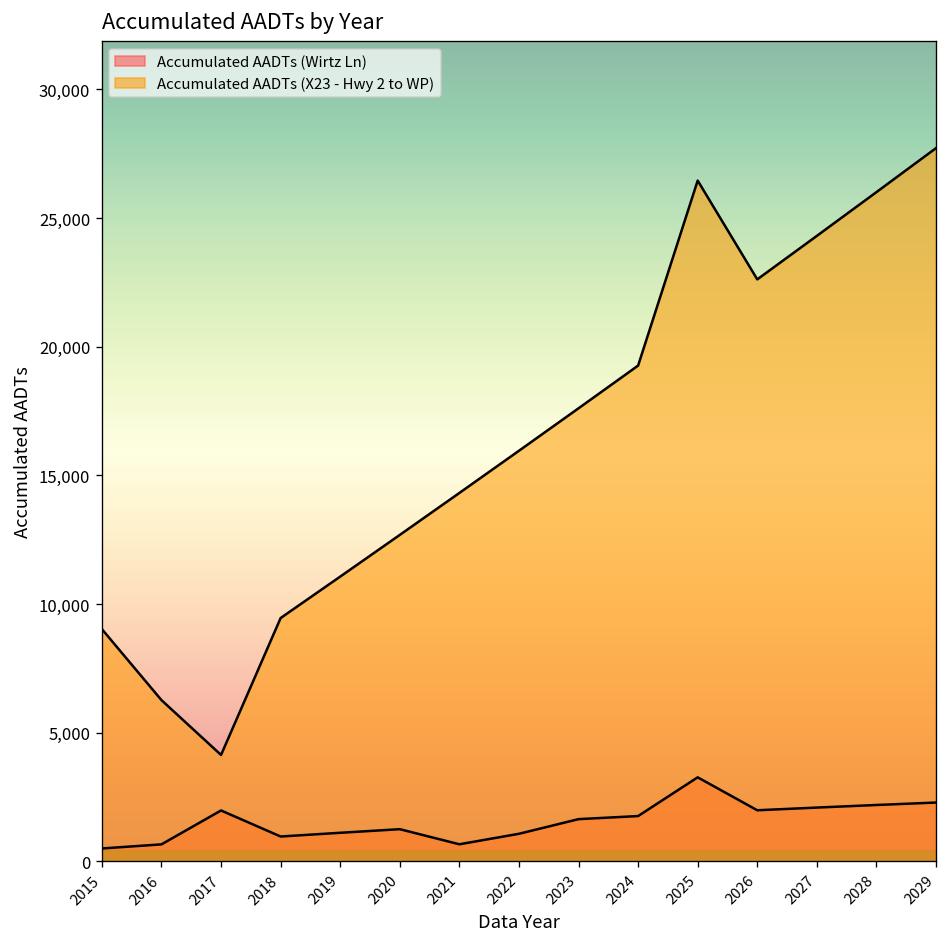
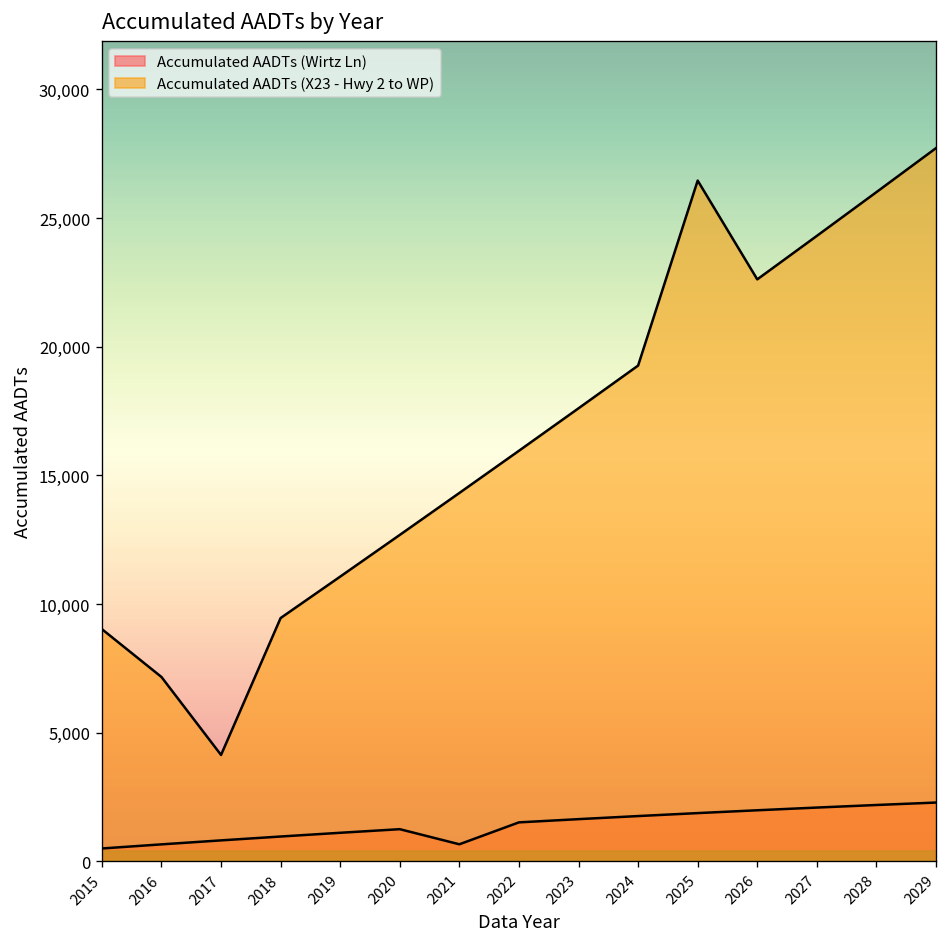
  {
    "Accumulated AADTs (Wirtz Ln)": {
      "2015": "500",
      "2016": "700",
-     "2017": "2,000",
+     "2017": "800",
      "2018": "1,000",
      "2019": "1,100",
      "2020": "1,300",
      "2021": "700",
-     "2022": "1,100",
+     "2022": "1,500",
      "2023": "1,600",
      "2024": "1,800",
-     "2025": "3,300",
+     "2025": "1,900",
      "2026": "2,000",
      "2027": "2,100",
      "2028": "2,200",
      "2029": "2,300"
    },
    "Accumulated AADTs (X23 - Hwy 2 to WP)": {
      "2015": "9,000",
-     "2016": "6,300",
+     "2016": "7,200",
      "2017": "4,100",
      "2018": "9,500",
      "2019": "11,100",
      "2020": "12,700",
      "2021": "14,300",
      "2022": "16,000",
      "2023": "17,600",
      "2024": "19,300",
      "2025": "26,500",
      "2026": "22,600",
      "2027": "24,300",
      "2028": "26,000",
      "2029": "27,700"
    }
  }
